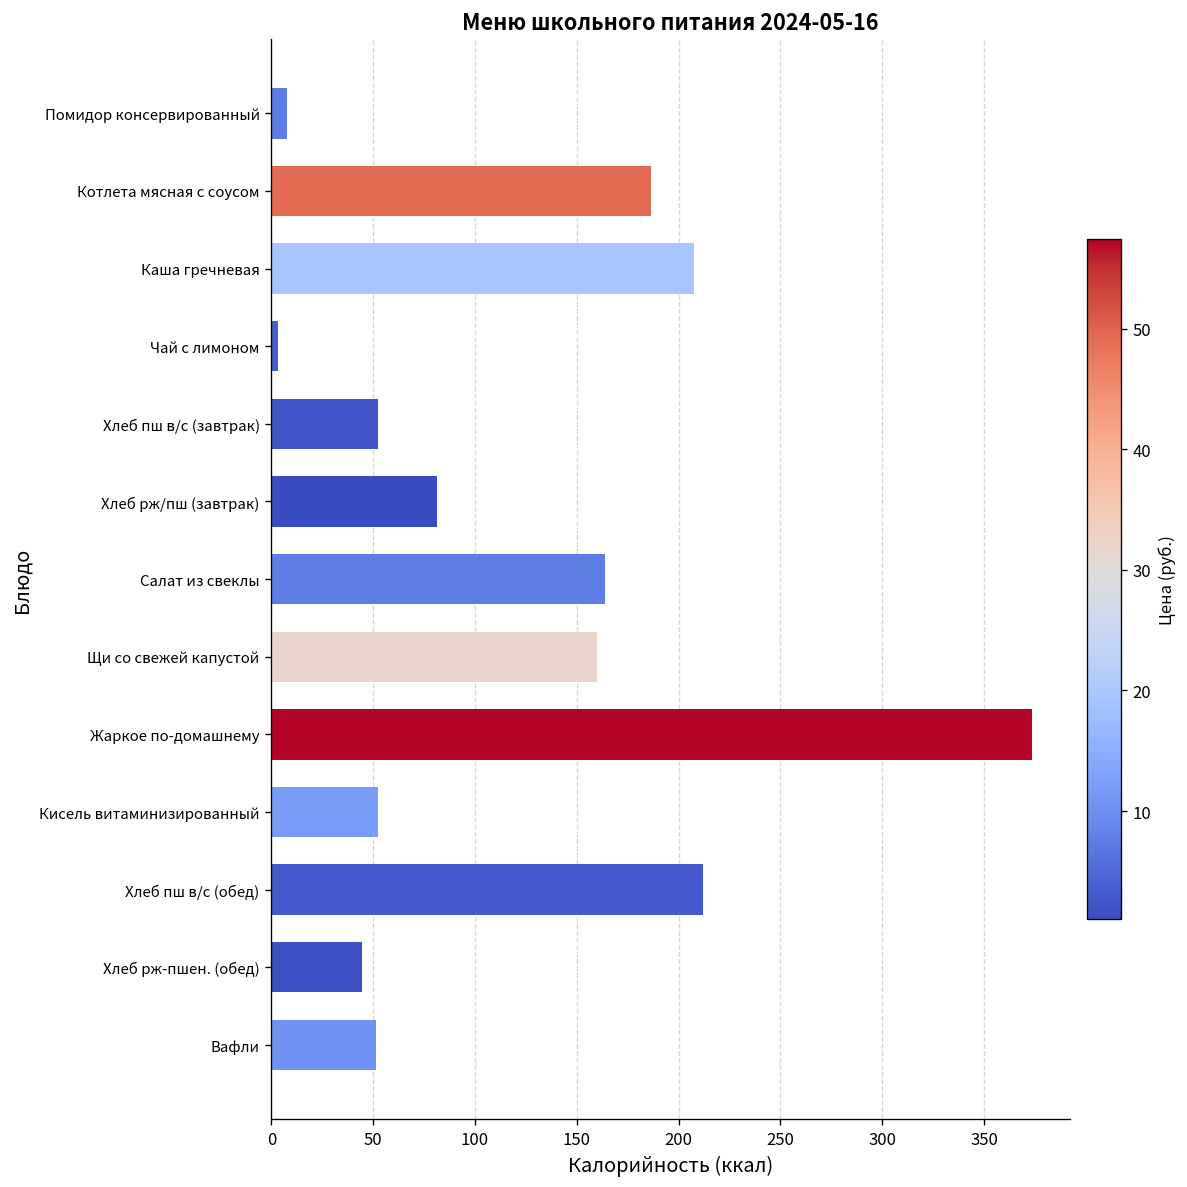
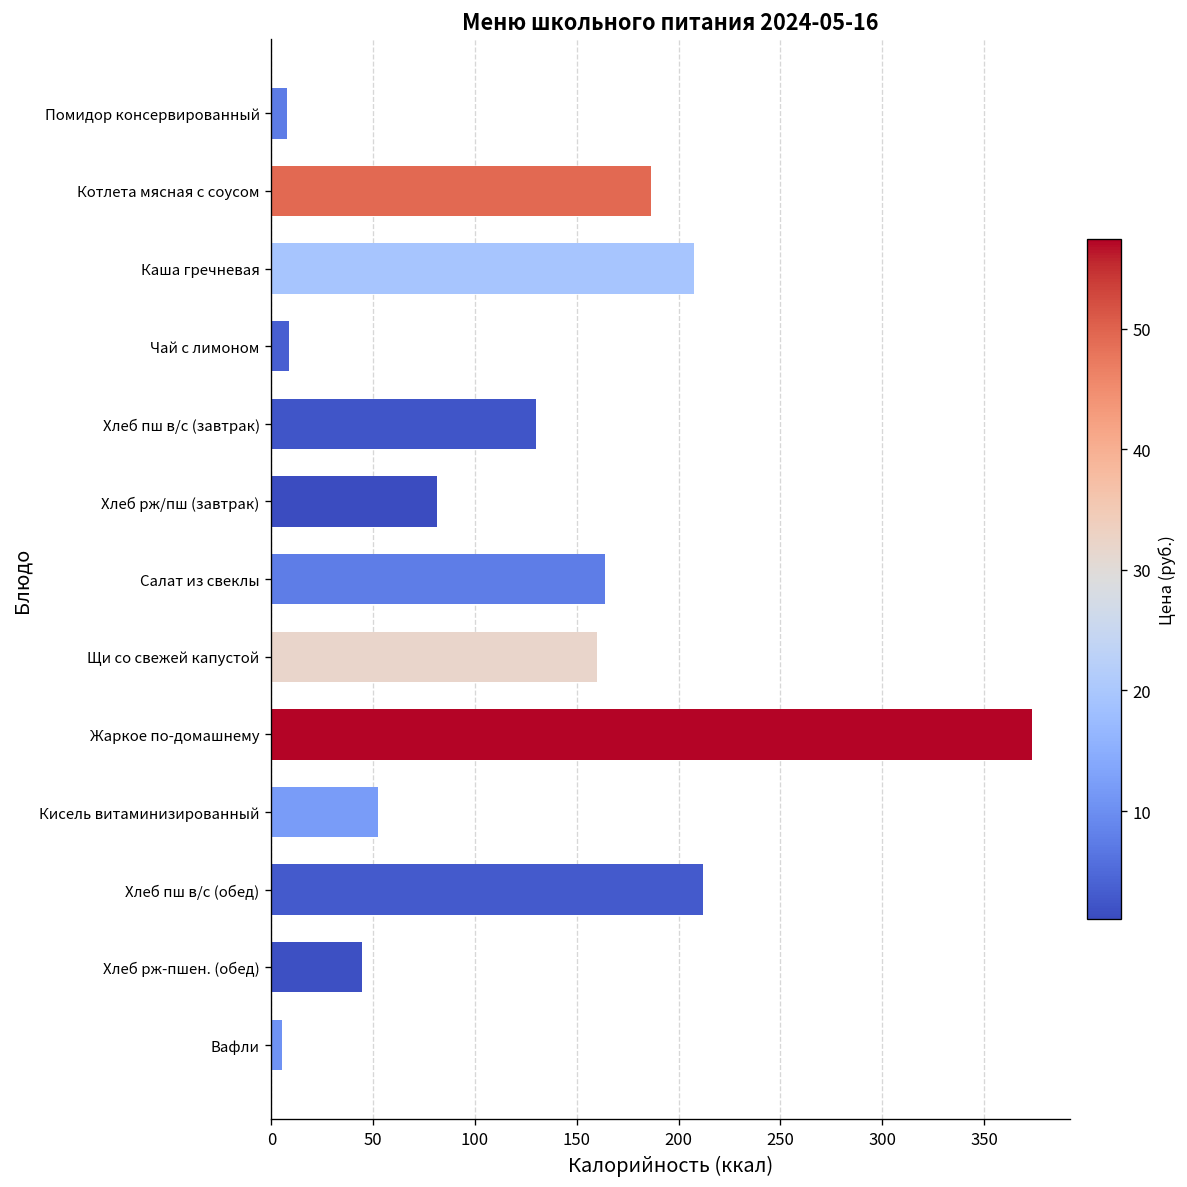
  {
    "Помидор консервированный": 8,
    "Котлета мясная с соусом": 186,
    "Каша гречневая": 208,
-   "Чай с лимоном": 3,
-   "Хлеб пш в/с (завтрак)": 53,
+   "Чай с лимоном": 8,
+   "Хлеб пш в/с (завтрак)": 130,
    "Хлеб рж/пш (завтрак)": 82,
    "Салат из свеклы": 164,
    "Щи со свежей капустой": 160,
    "Жаркое по-домашнему": 373,
    "Кисель витаминизированный": 53,
    "Хлеб пш в/с (обед)": 212,
    "Хлеб рж-пшен. (обед)": 44,
-   "Вафли": 51
+   "Вафли": 5
  }
